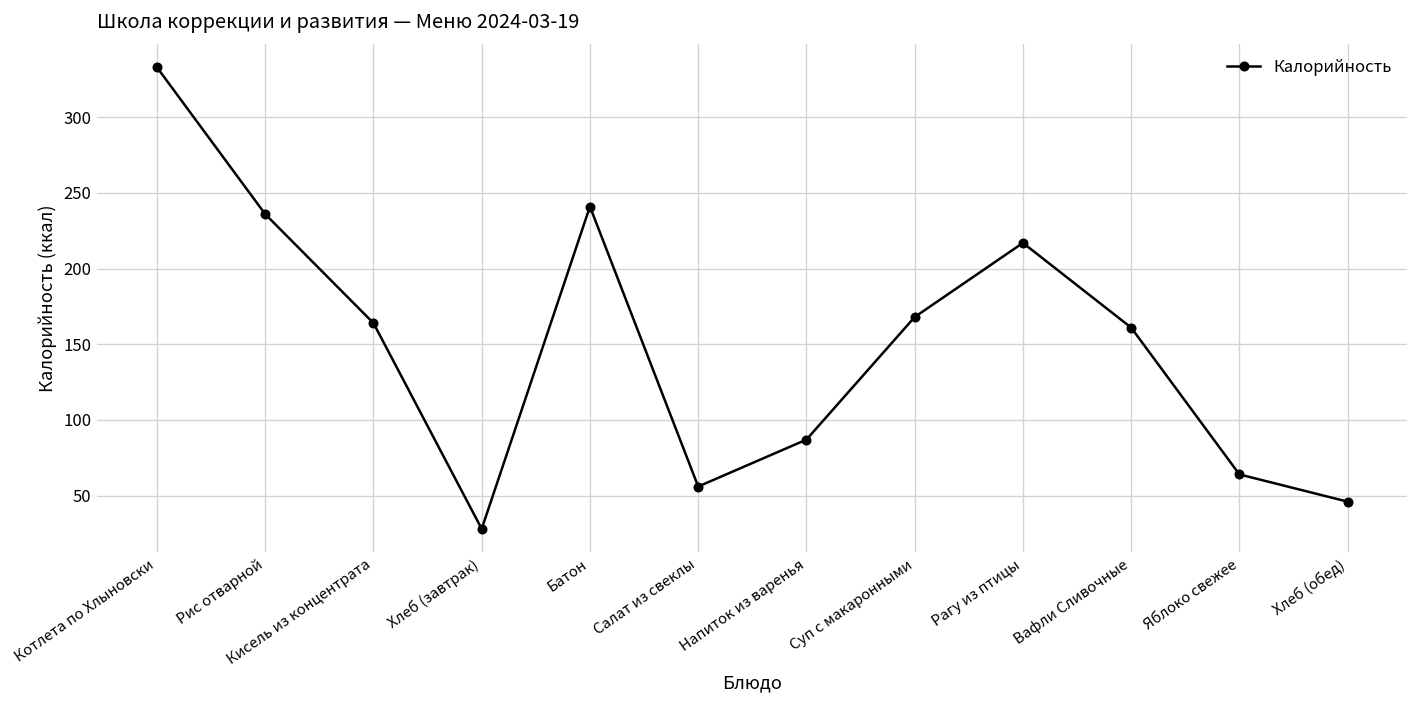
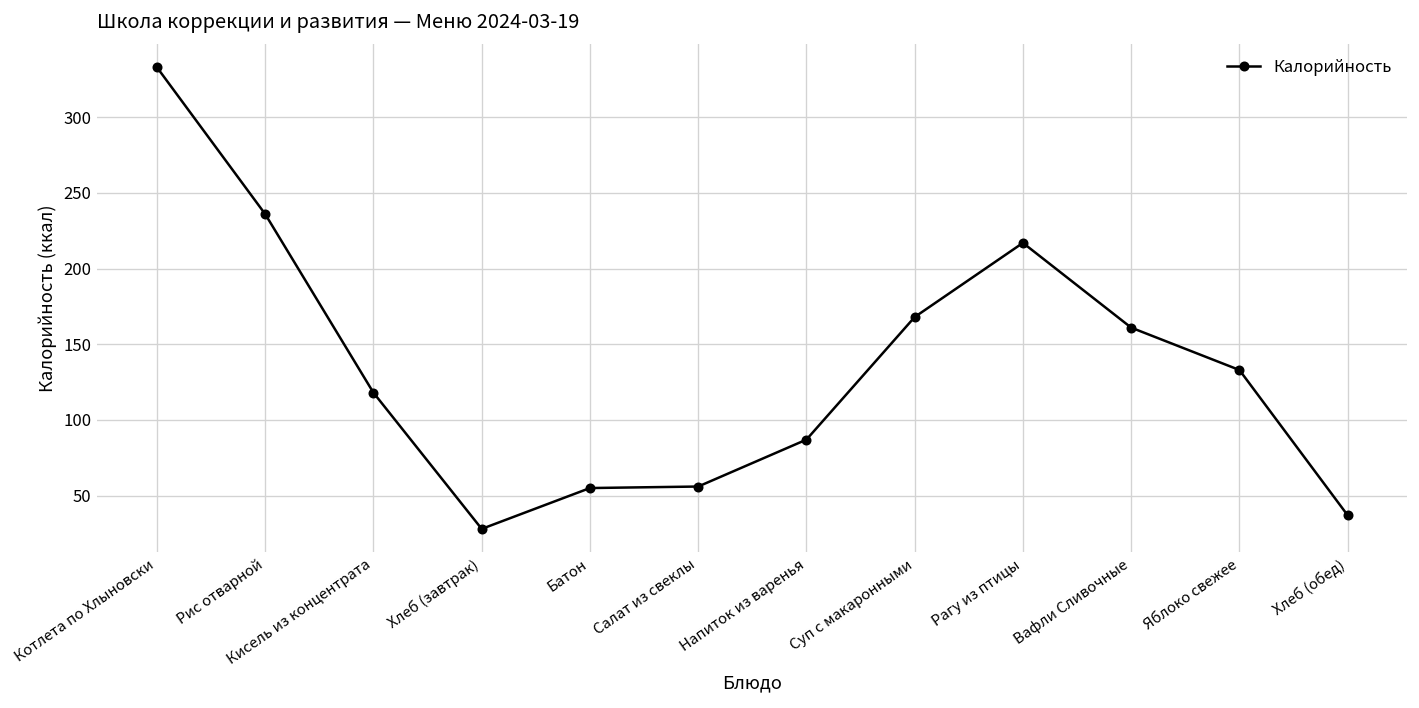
  {
    "Котлета по Хлыновски": 333,
    "Рис отварной": 236,
-   "Кисель из концентрата": 164,
+   "Кисель из концентрата": 118,
    "Хлеб (завтрак)": 28,
-   "Батон": 241,
+   "Батон": 55,
    "Салат из свеклы": 56,
    "Напиток из варенья": 87,
    "Суп с макаронными": 168,
    "Рагу из птицы": 217,
    "Вафли Сливочные": 161,
-   "Яблоко свежее": 64,
-   "Хлеб (обед)": 46
+   "Яблоко свежее": 133,
+   "Хлеб (обед)": 37
  }
